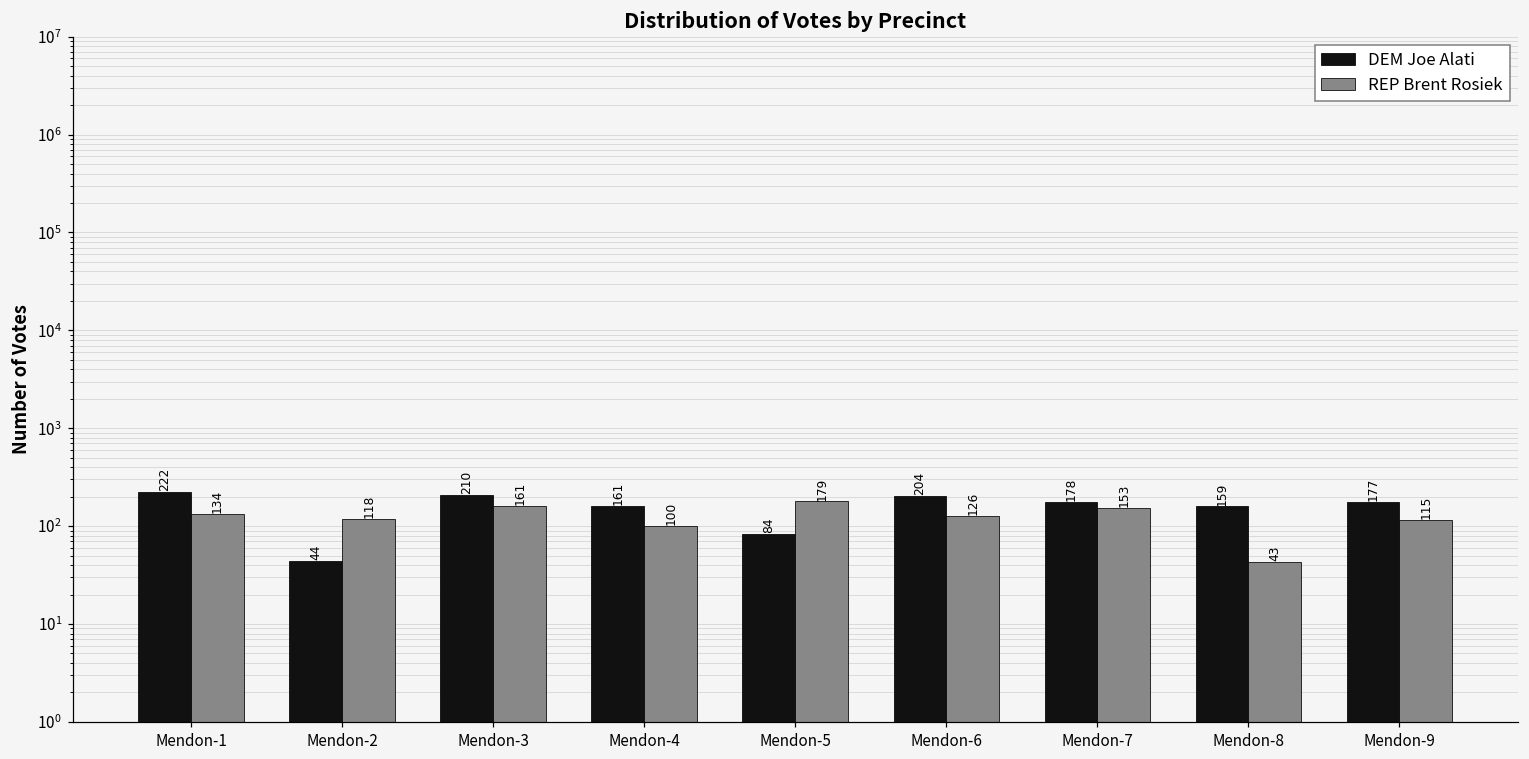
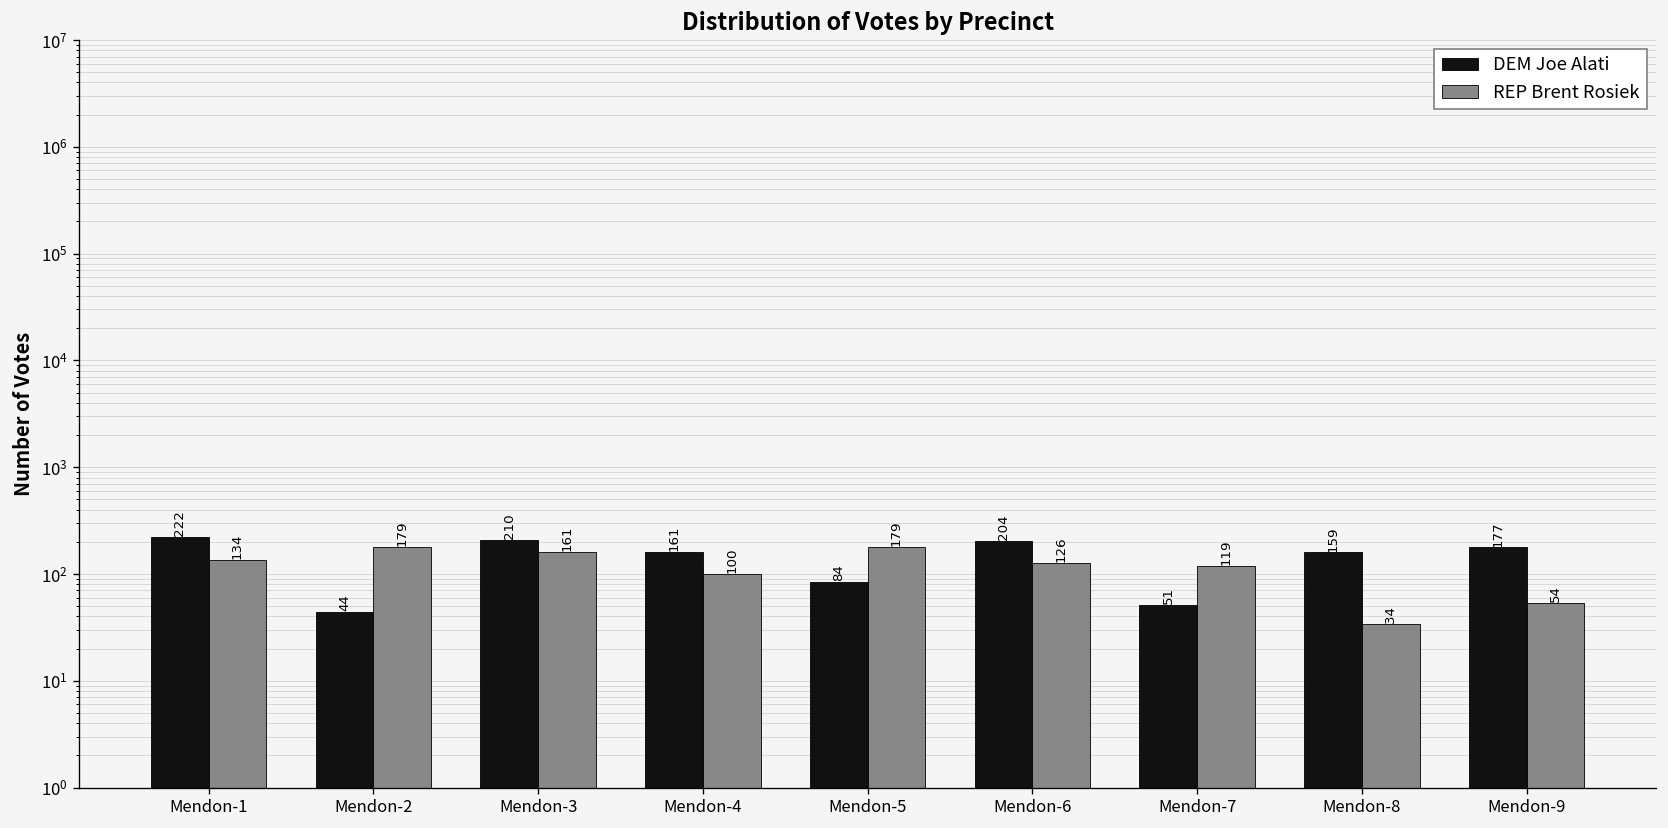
  {
    "DEM Joe Alati": {
      "Mendon-1": 222,
      "Mendon-2": 44,
      "Mendon-3": 210,
      "Mendon-4": 161,
      "Mendon-5": 84,
      "Mendon-6": 204,
-     "Mendon-7": 178,
+     "Mendon-7": 51,
      "Mendon-8": 159,
      "Mendon-9": 177
    },
    "REP Brent Rosiek": {
      "Mendon-1": 134,
-     "Mendon-2": 118,
+     "Mendon-2": 179,
      "Mendon-3": 161,
      "Mendon-4": 100,
      "Mendon-5": 179,
      "Mendon-6": 126,
-     "Mendon-7": 153,
-     "Mendon-8": 43,
-     "Mendon-9": 115
+     "Mendon-7": 119,
+     "Mendon-8": 34,
+     "Mendon-9": 54
    }
  }
